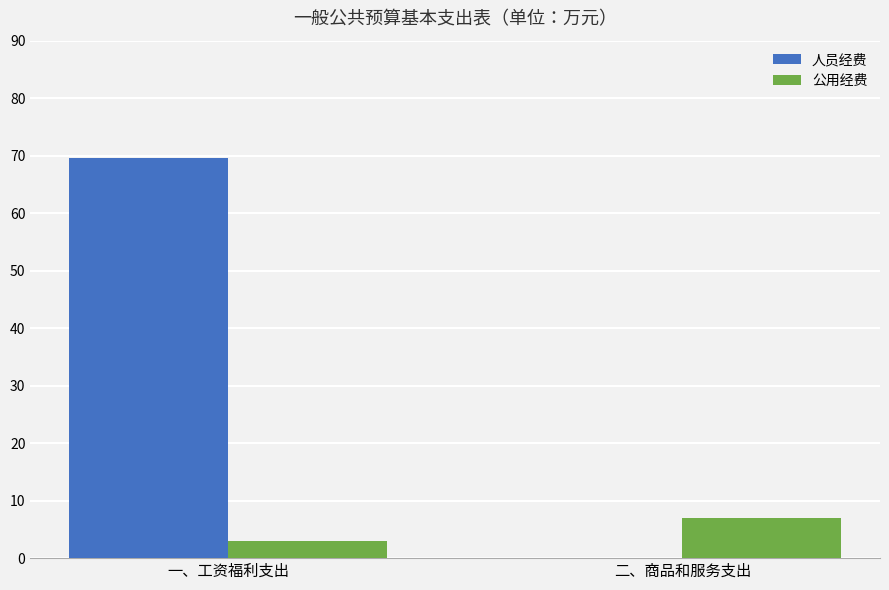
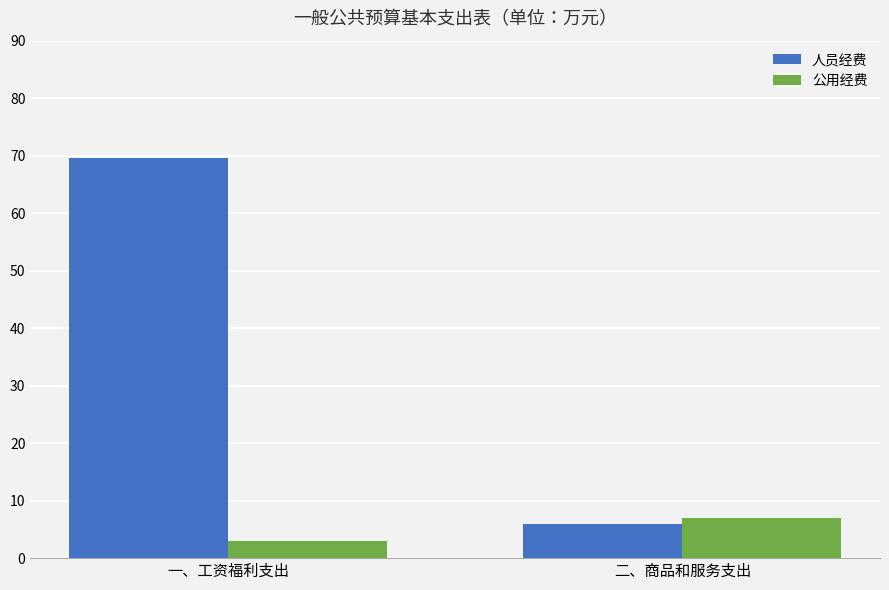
  {
    "人员经费": {
      "一、工资福利支出": 70,
-     "二、商品和服务支出": 0
+     "二、商品和服务支出": 6
    },
    "公用经费": {
      "一、工资福利支出": 3,
      "二、商品和服务支出": 7
    }
  }
